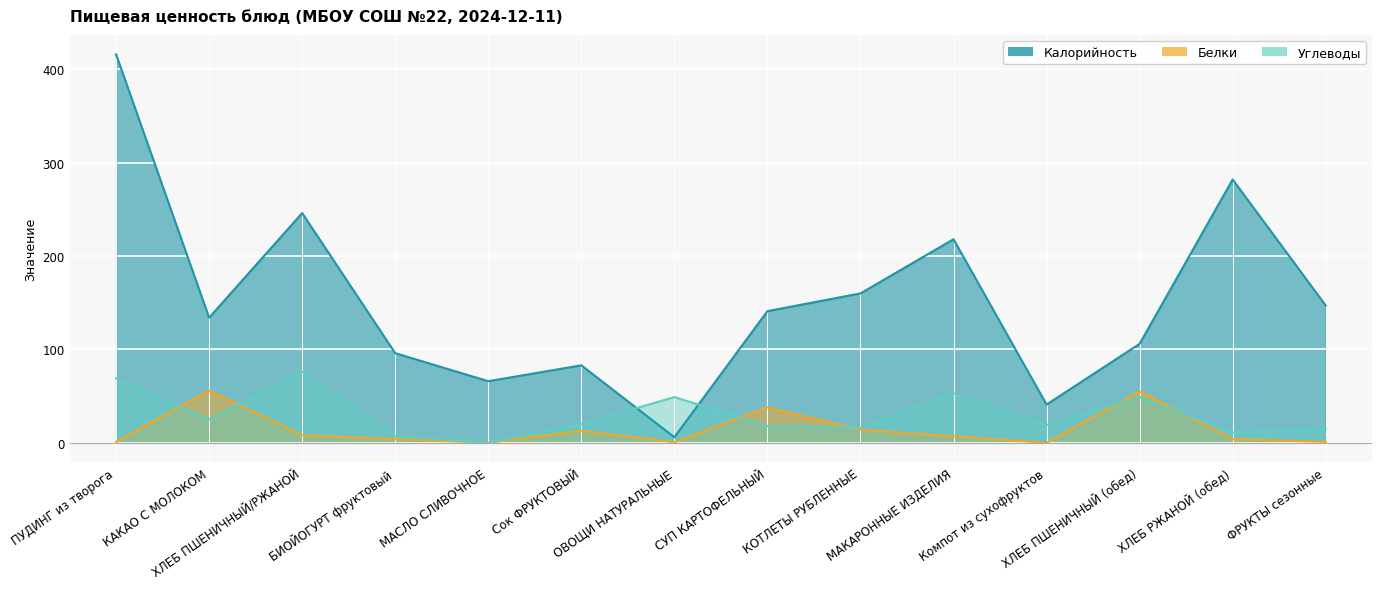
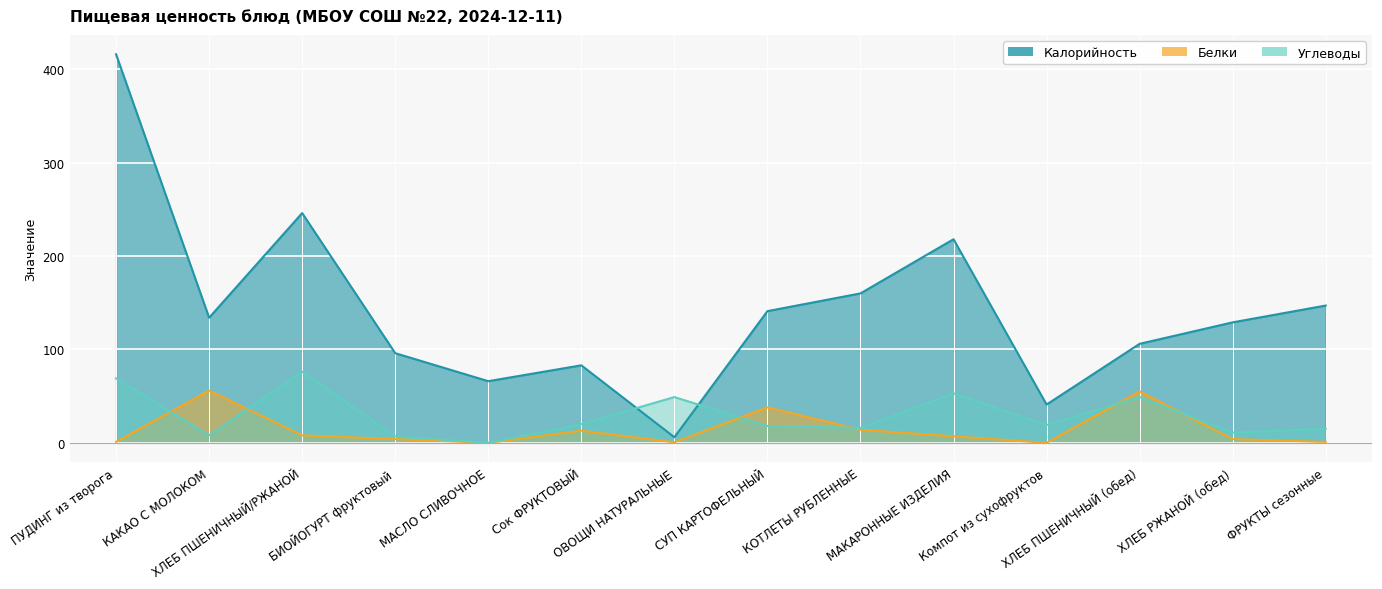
  {
    "Калорийность": {
      "ПУДИНГ из творога": 420,
      "КАКАО С МОЛОКОМ": 130,
      "ХЛЕБ ПШЕНИЧНЫЙ/РЖАНОЙ": 250,
      "БИОЙОГУРТ фруктовый": 100,
      "МАСЛО СЛИВОЧНОЕ": 70,
      "Сок ФРУКТОВЫЙ": 80,
      "ОВОЩИ НАТУРАЛЬНЫЕ": 10,
      "СУП КАРТОФЕЛЬНЫЙ": 140,
      "КОТЛЕТЫ РУБЛЕННЫЕ": 160,
      "МАКАРОННЫЕ ИЗДЕЛИЯ": 220,
      "Компот из сухофруктов": 40,
      "ХЛЕБ ПШЕНИЧНЫЙ (обед)": 110,
-     "ХЛЕБ РЖАНОЙ (обед)": 280,
+     "ХЛЕБ РЖАНОЙ (обед)": 130,
      "ФРУКТЫ сезонные": 150
    },
    "Белки": {
      "ПУДИНГ из творога": 0,
      "КАКАО С МОЛОКОМ": 60,
      "ХЛЕБ ПШЕНИЧНЫЙ/РЖАНОЙ": 10,
      "БИОЙОГУРТ фруктовый": 0,
      "Сок ФРУКТОВЫЙ": 10,
      "ОВОЩИ НАТУРАЛЬНЫЕ": 0,
      "СУП КАРТОФЕЛЬНЫЙ": 40,
      "МАКАРОННЫЕ ИЗДЕЛИЯ": 10,
      "Компот из сухофруктов": 0,
      "ХЛЕБ ПШЕНИЧНЫЙ (обед)": 60,
      "ХЛЕБ РЖАНОЙ (обед)": 0,
      "ФРУКТЫ сезонные": 0
    },
    "Углеводы": {
      "ПУДИНГ из творога": 70,
-     "КАКАО С МОЛОКОМ": 30,
+     "КАКАО С МОЛОКОМ": 10,
      "ХЛЕБ ПШЕНИЧНЫЙ/РЖАНОЙ": 80,
      "БИОЙОГУРТ фруктовый": 10,
      "Сок ФРУКТОВЫЙ": 20,
      "ОВОЩИ НАТУРАЛЬНЫЕ": 50,
      "СУП КАРТОФЕЛЬНЫЙ": 20,
      "МАКАРОННЫЕ ИЗДЕЛИЯ": 50,
      "Компот из сухофруктов": 20,
      "ХЛЕБ ПШЕНИЧНЫЙ (обед)": 50,
      "ХЛЕБ РЖАНОЙ (обед)": 10,
      "ФРУКТЫ сезонные": 20
    }
  }
